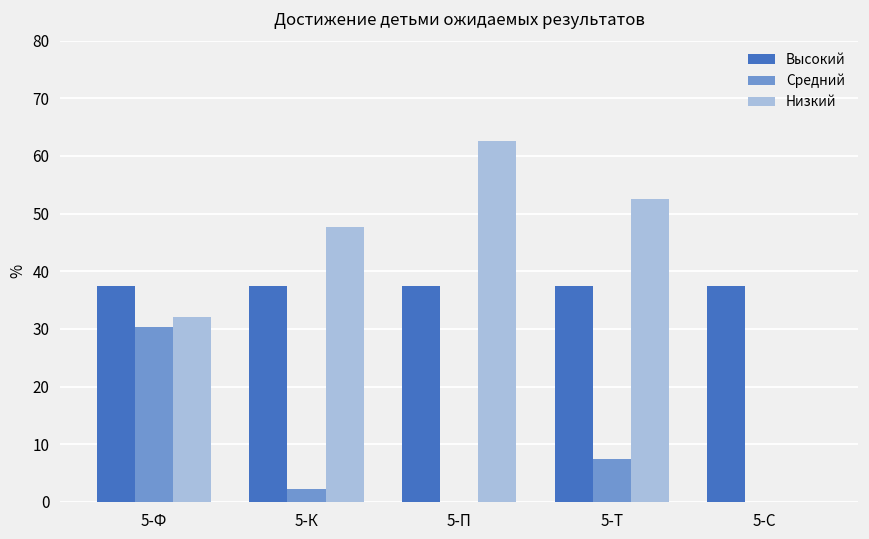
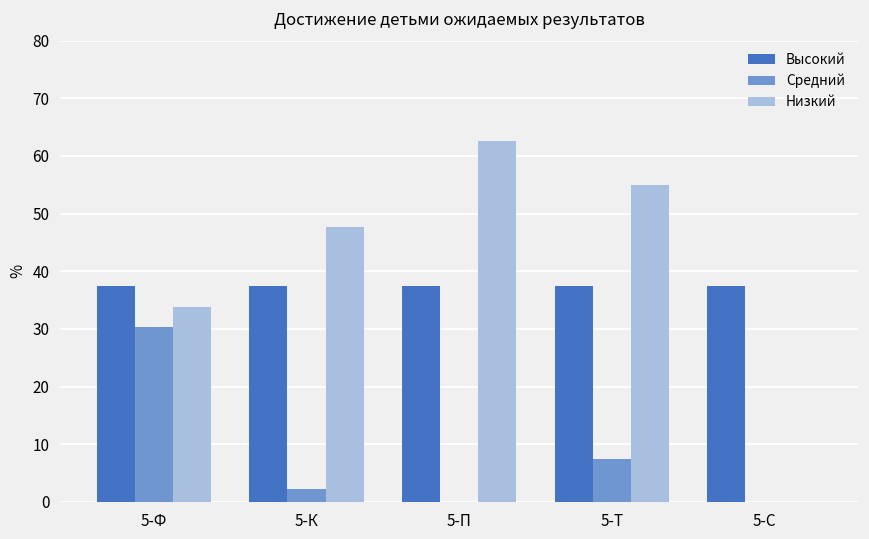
  {
    "Низкий": {
-     "5-Ф": 32,
+     "5-Ф": 34,
      "5-К": 48,
      "5-П": 63,
-     "5-Т": 53,
+     "5-Т": 55,
      "5-С": 0
    }
  }
